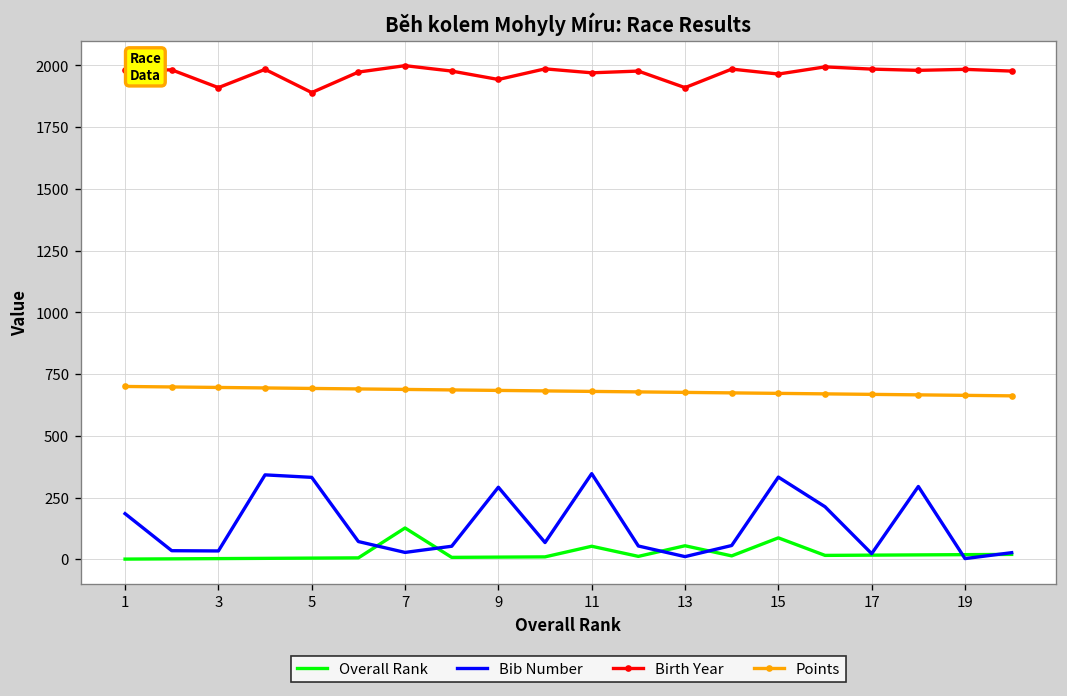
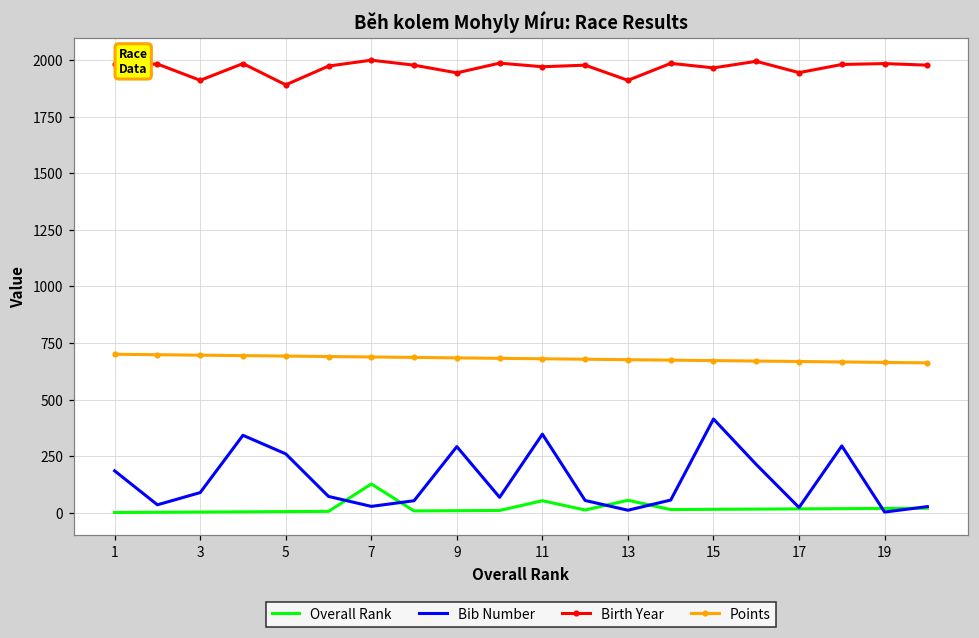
  {
    "Overall Rank": {
      "1": 0,
      "3": 0,
      "5": 10,
      "7": 130,
      "9": 10,
      "11": 50,
      "13": 60,
-     "15": 90,
+     "15": 20,
      "19": 20
    },
    "Bib Number": {
      "1": 190,
-     "3": 30,
-     "5": 330,
+     "3": 90,
+     "5": 260,
      "7": 30,
      "9": 290,
      "11": 350,
      "13": 10,
-     "15": 330,
+     "15": 410,
      "19": 0
    },
    "Birth Year": {
      "1": 1980,
      "3": 1910,
      "5": 1890,
      "7": 2000,
      "9": 1940,
      "11": 1970,
      "13": 1910,
      "15": 1970,
-     "17": 1990,
+     "17": 1940,
      "19": 1980
    },
    "Points": {
      "1": 700,
      "3": 700,
      "5": 690,
      "7": 690,
      "9": 680,
      "11": 680,
      "13": 680,
      "15": 670,
      "17": 670,
      "19": 660
    }
  }
